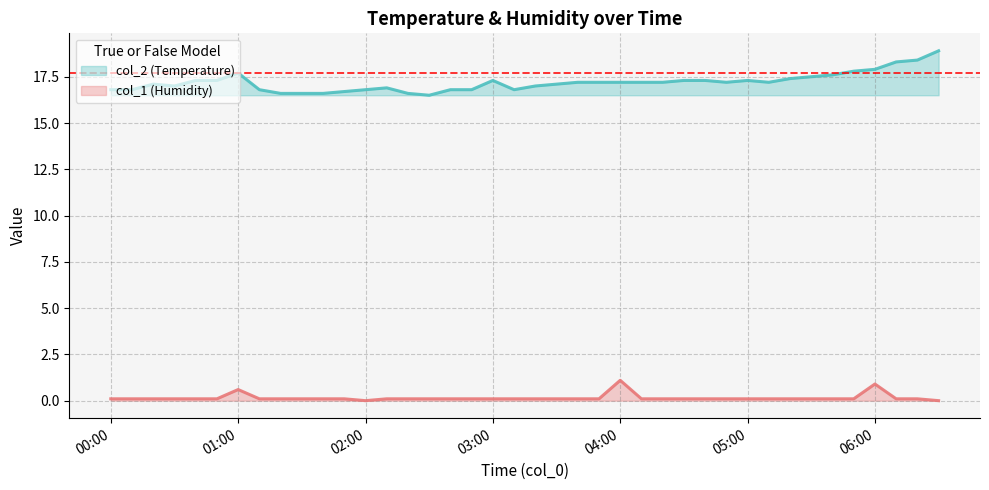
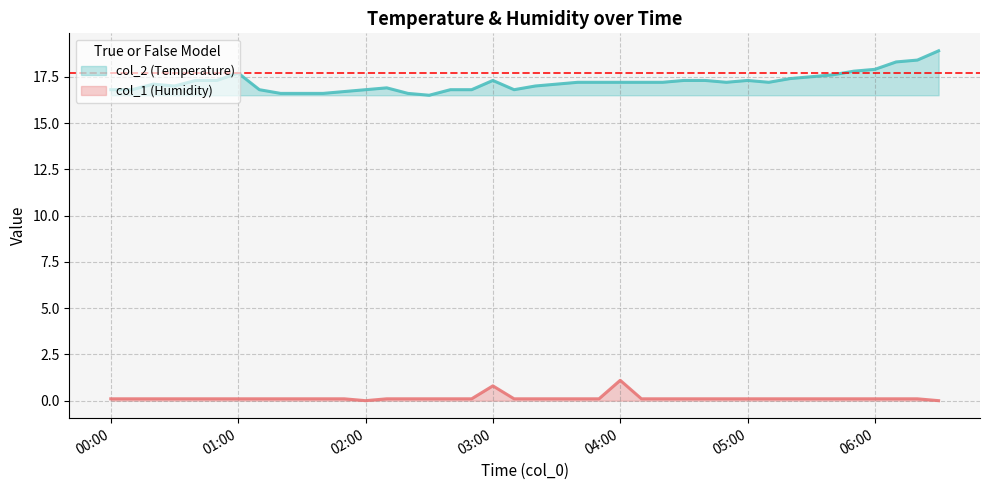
  {
    "col_2 (Temperature)": {
      "02:00": 16.8,
      "03:00": 17.3,
      "04:00": 17.2,
      "05:00": 17.3,
      "06:00": 17.9
    },
    "col_1 (Humidity)": {
      "00:00": 0.1,
-     "01:00": 0.6,
+     "01:00": 0.1,
      "02:00": 0.0,
-     "03:00": 0.1,
+     "03:00": 0.8,
      "04:00": 1.1,
      "05:00": 0.1,
-     "06:00": 0.9
+     "06:00": 0.1
    }
  }
